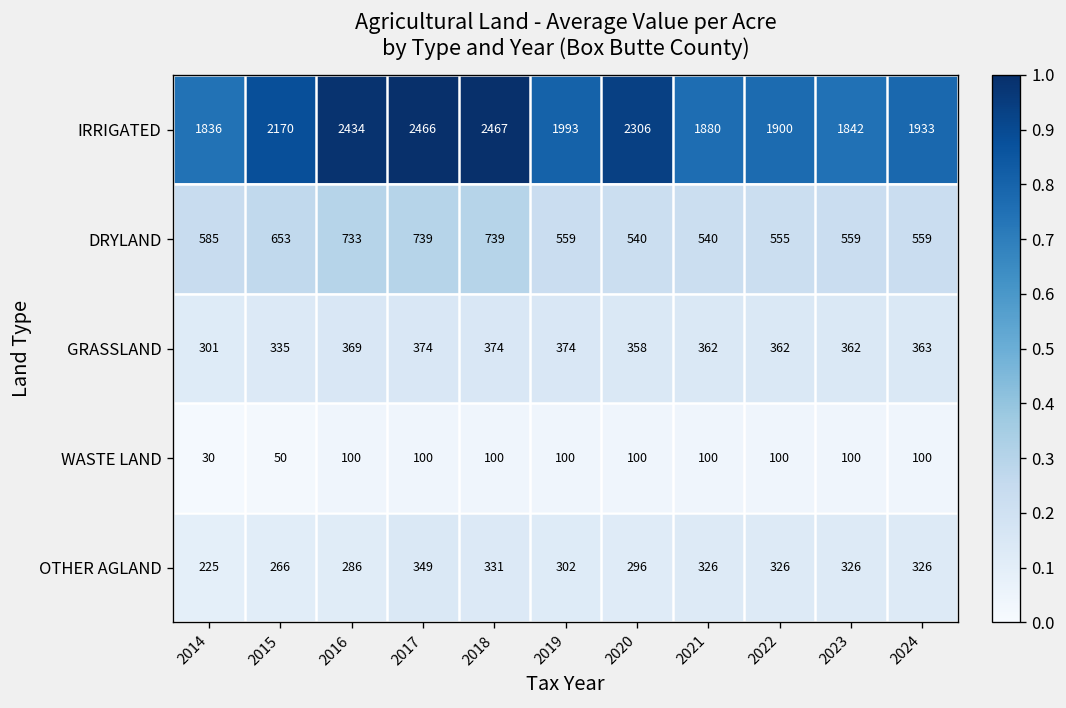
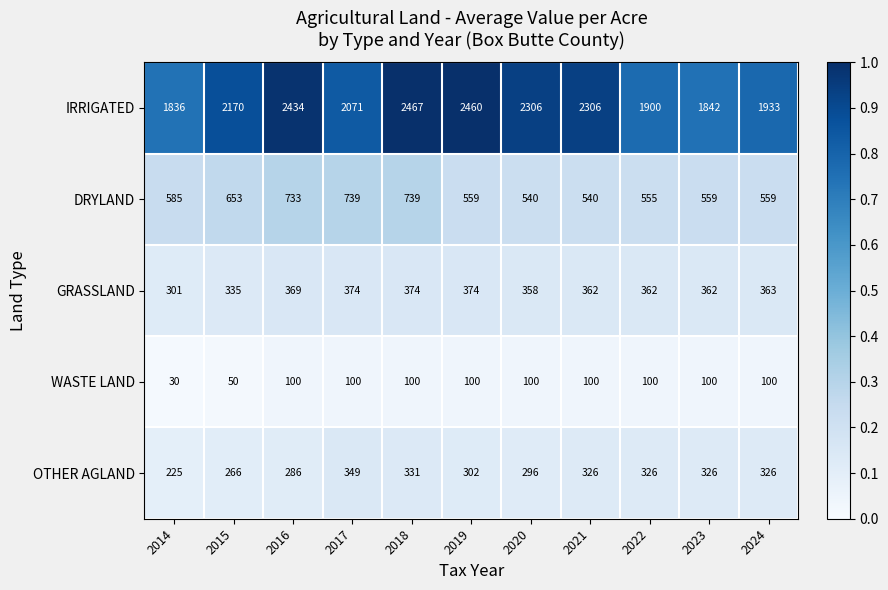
  {
    "IRRIGATED": {
      "2014": 1836,
      "2015": 2170,
      "2016": 2434,
-     "2017": 2466,
+     "2017": 2071,
      "2018": 2467,
-     "2019": 1993,
+     "2019": 2460,
      "2020": 2306,
-     "2021": 1880,
+     "2021": 2306,
      "2022": 1900,
      "2023": 1842,
      "2024": 1933
    },
    "DRYLAND": {
      "2014": 585,
      "2015": 653,
      "2016": 733,
      "2017": 739,
      "2018": 739,
      "2019": 559,
      "2020": 540,
      "2021": 540,
      "2022": 555,
      "2023": 559,
      "2024": 559
    },
    "GRASSLAND": {
      "2014": 301,
      "2015": 335,
      "2016": 369,
      "2017": 374,
      "2018": 374,
      "2019": 374,
      "2020": 358,
      "2021": 362,
      "2022": 362,
      "2023": 362,
      "2024": 363
    },
    "WASTE LAND": {
      "2014": 30,
      "2015": 50,
      "2016": 100,
      "2017": 100,
      "2018": 100,
      "2019": 100,
      "2020": 100,
      "2021": 100,
      "2022": 100,
      "2023": 100,
      "2024": 100
    },
    "OTHER AGLAND": {
      "2014": 225,
      "2015": 266,
      "2016": 286,
      "2017": 349,
      "2018": 331,
      "2019": 302,
      "2020": 296,
      "2021": 326,
      "2022": 326,
      "2023": 326,
      "2024": 326
    }
  }
